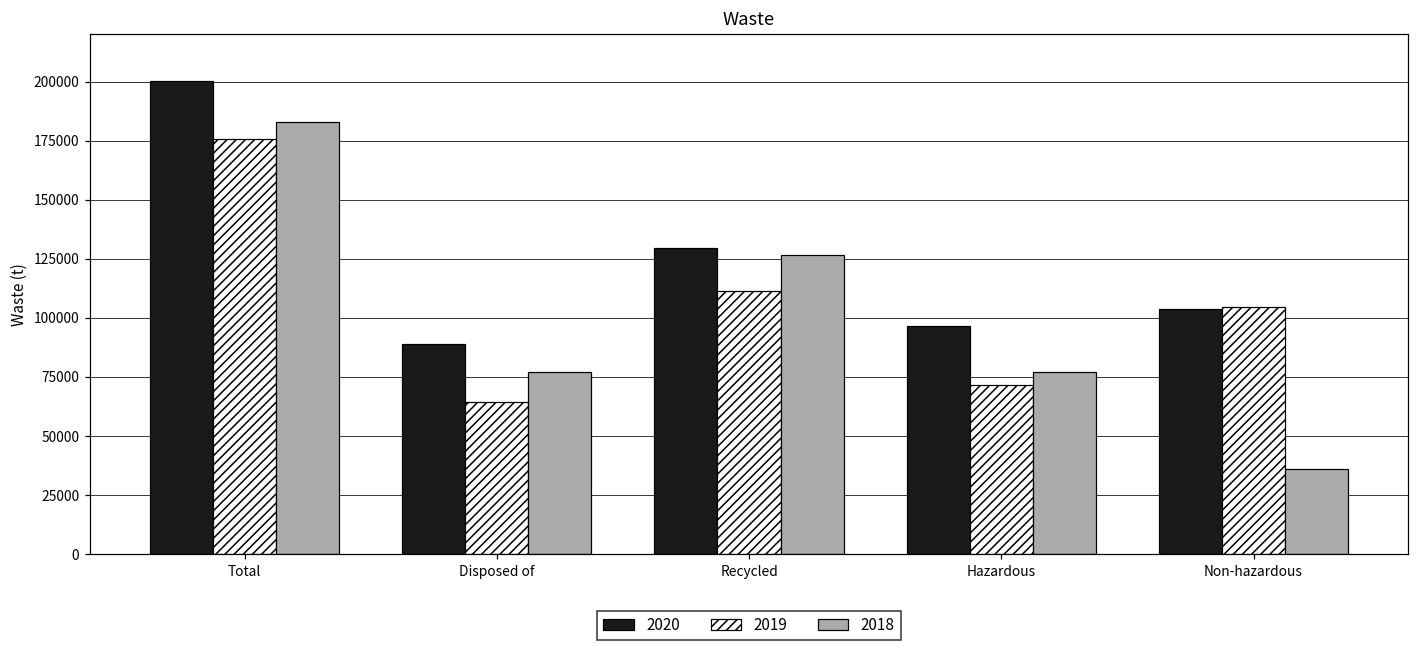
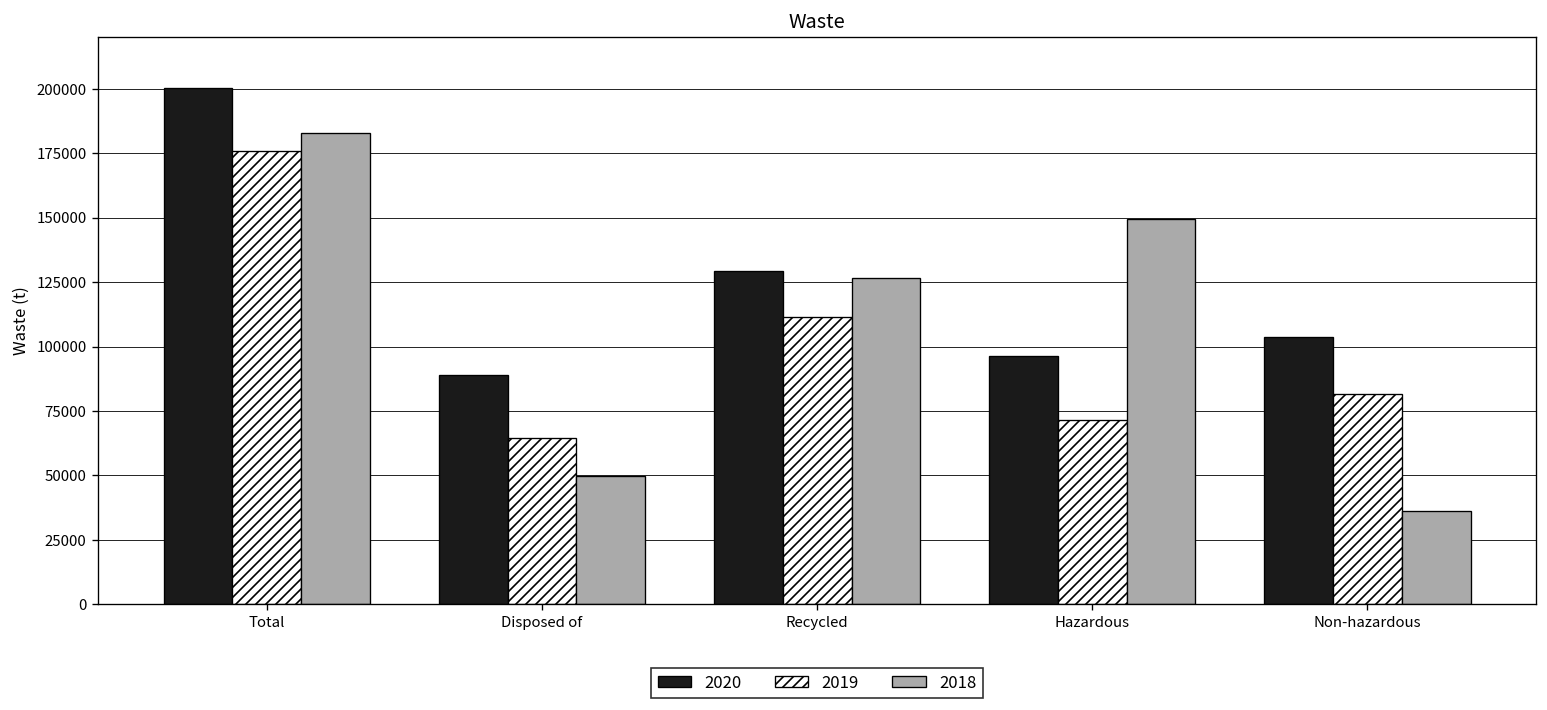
  {
    "2020": {
      "Total": 200000,
      "Disposed of": 89000,
      "Recycled": 129000,
      "Hazardous": 96000,
      "Non-hazardous": 104000
    },
    "2019": {
      "Total": 176000,
      "Disposed of": 64000,
      "Recycled": 112000,
      "Hazardous": 71000,
-     "Non-hazardous": 104000
+     "Non-hazardous": 81000
    },
    "2018": {
      "Total": 183000,
-     "Disposed of": 77000,
+     "Disposed of": 50000,
      "Recycled": 127000,
-     "Hazardous": 77000,
+     "Hazardous": 150000,
      "Non-hazardous": 36000
    }
  }
